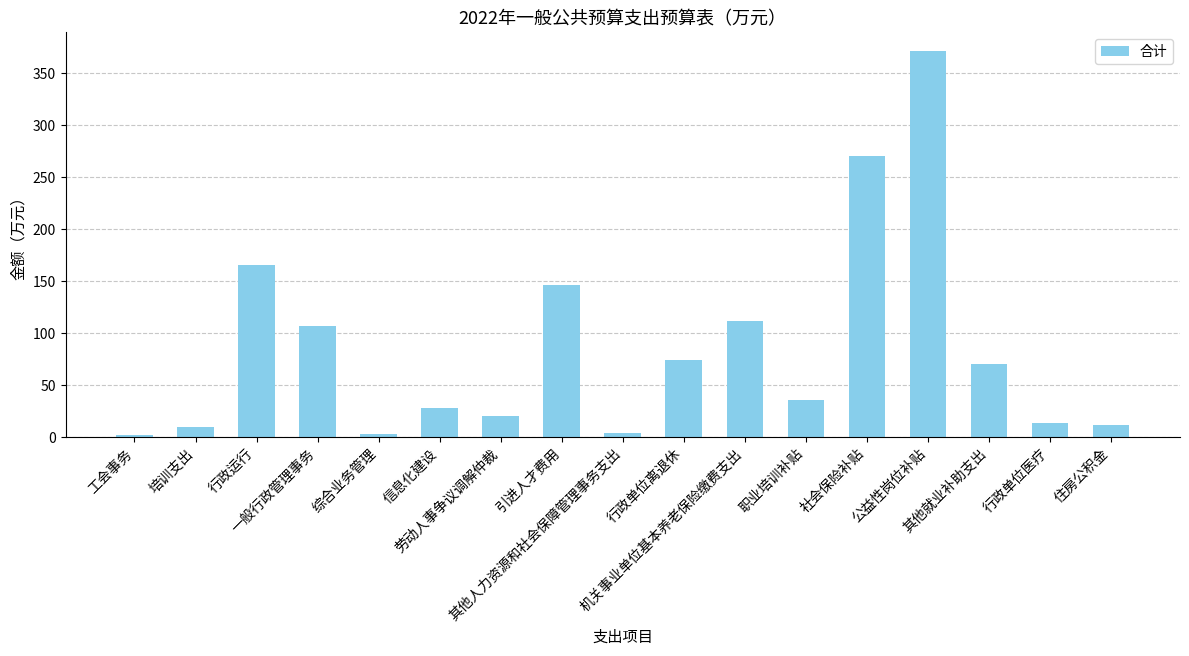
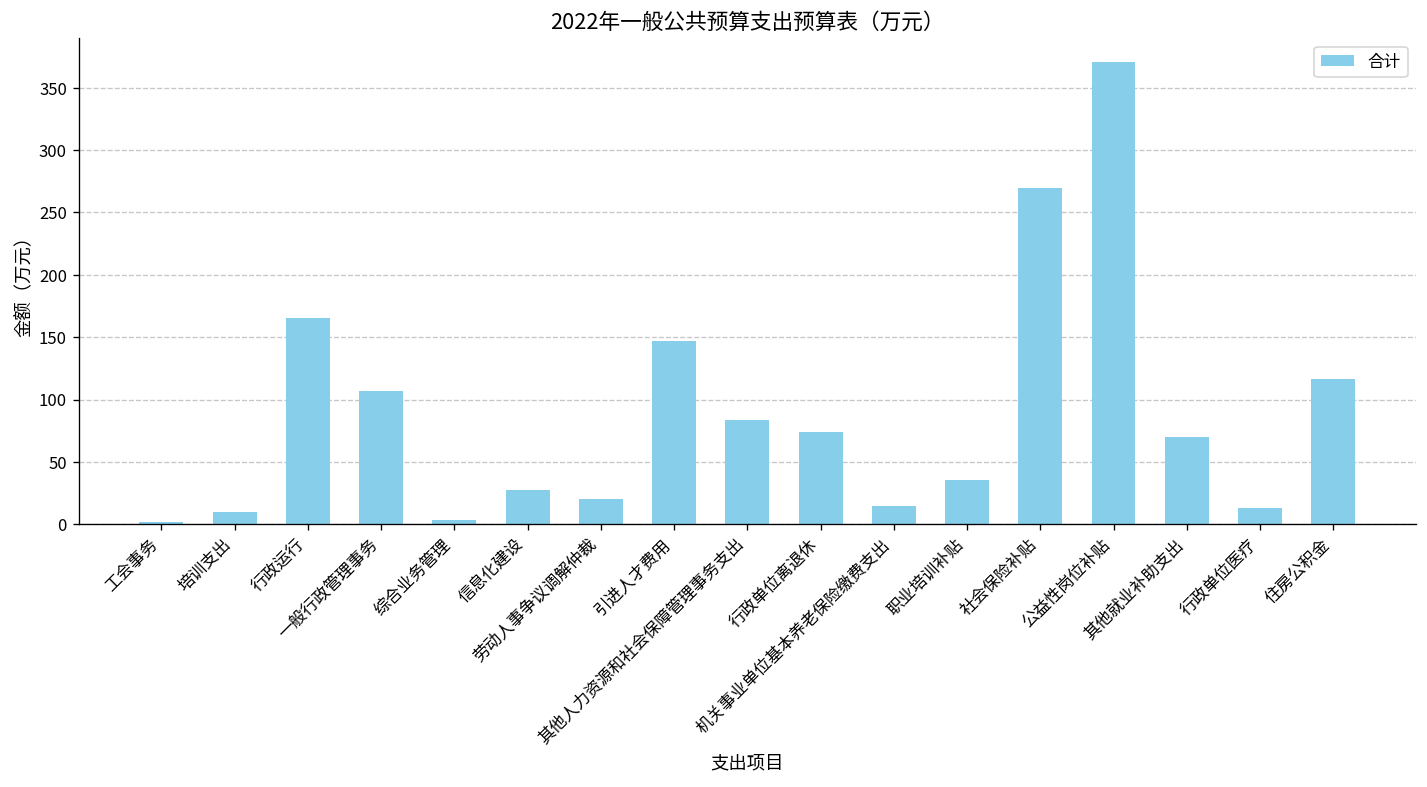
  {
    "培训支出": 10,
    "行政运行": 166,
    "一般行政管理事务": 107,
    "综合业务管理": 3,
    "信息化建设": 28,
    "劳动人事争议调解仲裁": 21,
    "引进人才费用": 147,
-   "其他人力资源和社会保障管理事务支出": 4,
+   "其他人力资源和社会保障管理事务支出": 83,
    "行政单位离退休": 74,
-   "机关事业单位基本养老保险缴费支出": 111,
+   "机关事业单位基本养老保险缴费支出": 15,
    "职业培训补贴": 35,
    "社会保险补贴": 270,
    "公益性岗位补贴": 371,
    "其他就业补助支出": 70,
    "行政单位医疗": 13,
-   "住房公积金": 12
+   "住房公积金": 116
  }
